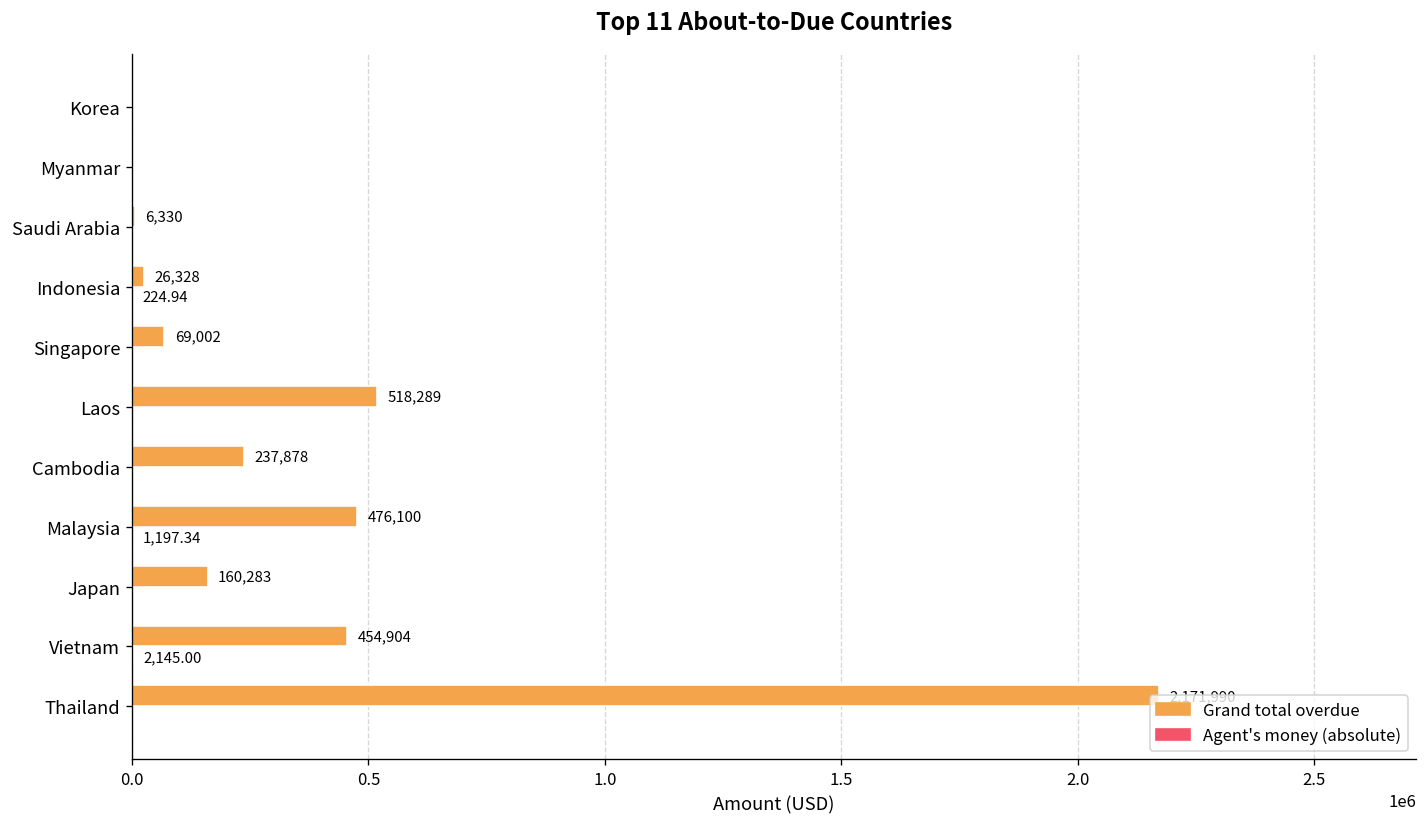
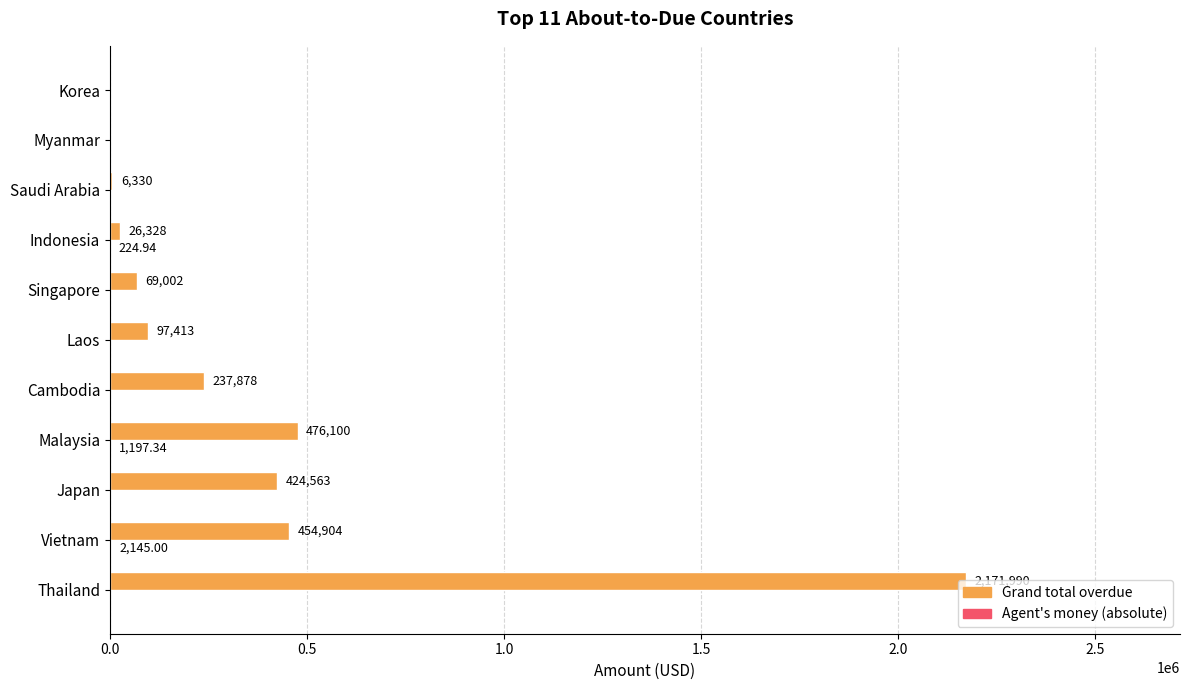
  {
    "Grand total overdue": {
      "Saudi Arabia": "6,330",
      "Indonesia": "26,328",
      "Singapore": "69,002",
-     "Laos": "518,289",
+     "Laos": "97,413",
      "Cambodia": "237,878",
      "Malaysia": "476,100",
-     "Japan": "160,283",
+     "Japan": "424,563",
      "Vietnam": "454,904"
    },
    "Agent's money (absolute)": {
      "Indonesia": "224.94",
      "Malaysia": "1,197.34",
      "Vietnam": "2,145.00"
    }
  }
